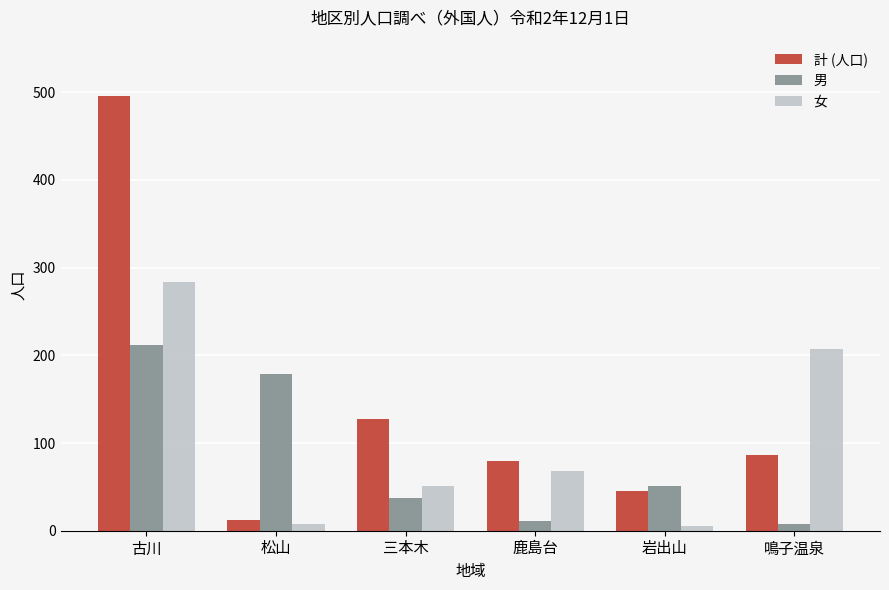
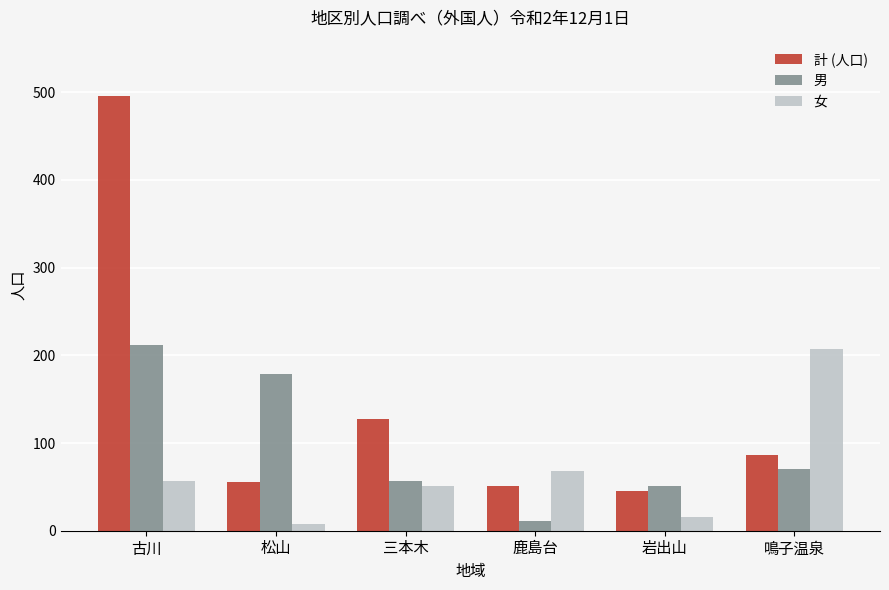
  {
    "計 (人口)": {
      "古川": 500,
-     "松山": 10,
+     "松山": 60,
      "三本木": 130,
-     "鹿島台": 80,
+     "鹿島台": 50,
      "岩出山": 50,
      "鳴子温泉": 90
    },
    "男": {
      "古川": 210,
      "松山": 180,
-     "三本木": 40,
+     "三本木": 60,
      "鹿島台": 10,
      "岩出山": 50,
-     "鳴子温泉": 10
+     "鳴子温泉": 70
    },
    "女": {
-     "古川": 280,
+     "古川": 60,
      "松山": 10,
      "三本木": 50,
      "鹿島台": 70,
-     "岩出山": 10,
+     "岩出山": 20,
      "鳴子温泉": 210
    }
  }
